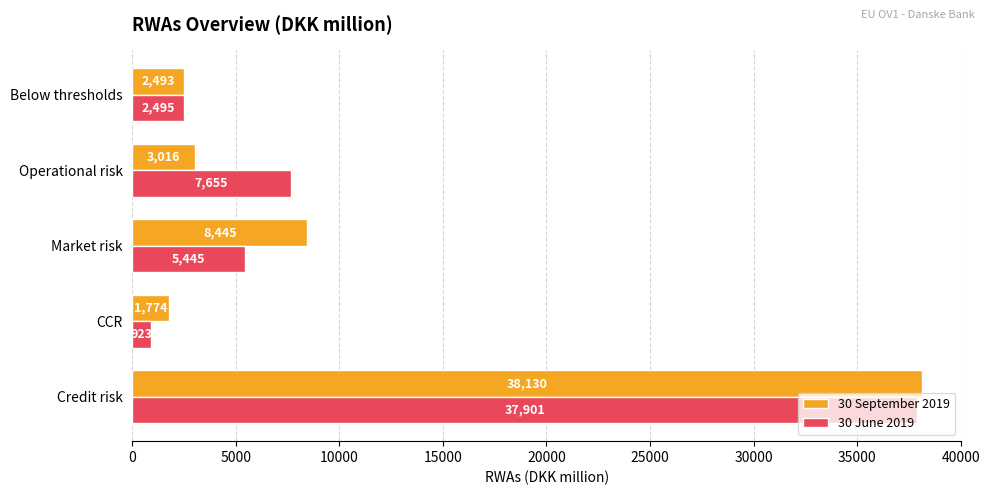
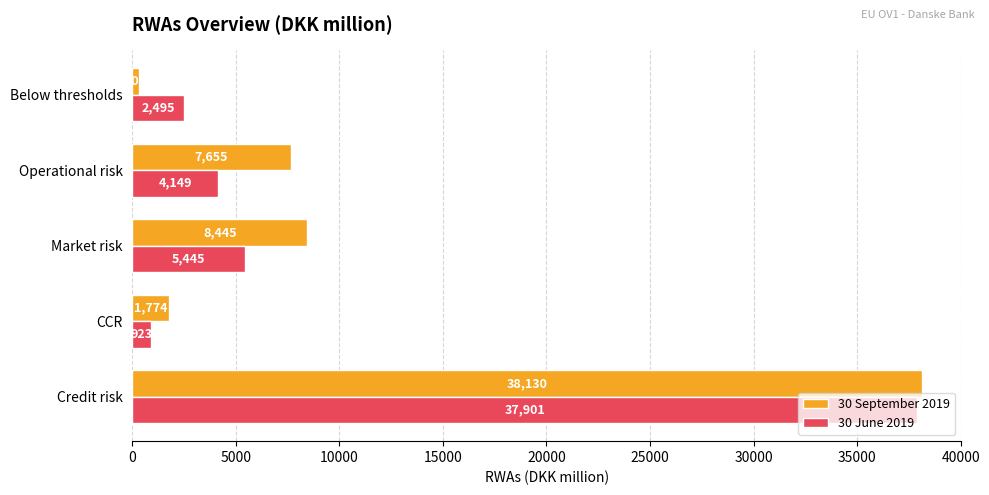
  {
    "30 September 2019": {
-     "Below thresholds": "2500",
-     "Operational risk": "3,016",
+     "Below thresholds": "300",
+     "Operational risk": "7,655",
      "Market risk": "8,445",
      "CCR": "1,774",
      "Credit risk": "38,130"
    },
    "30 June 2019": {
      "Below thresholds": "2,495",
-     "Operational risk": "7,655",
+     "Operational risk": "4,149",
      "Market risk": "5,445",
      "CCR": "923"
    }
  }
